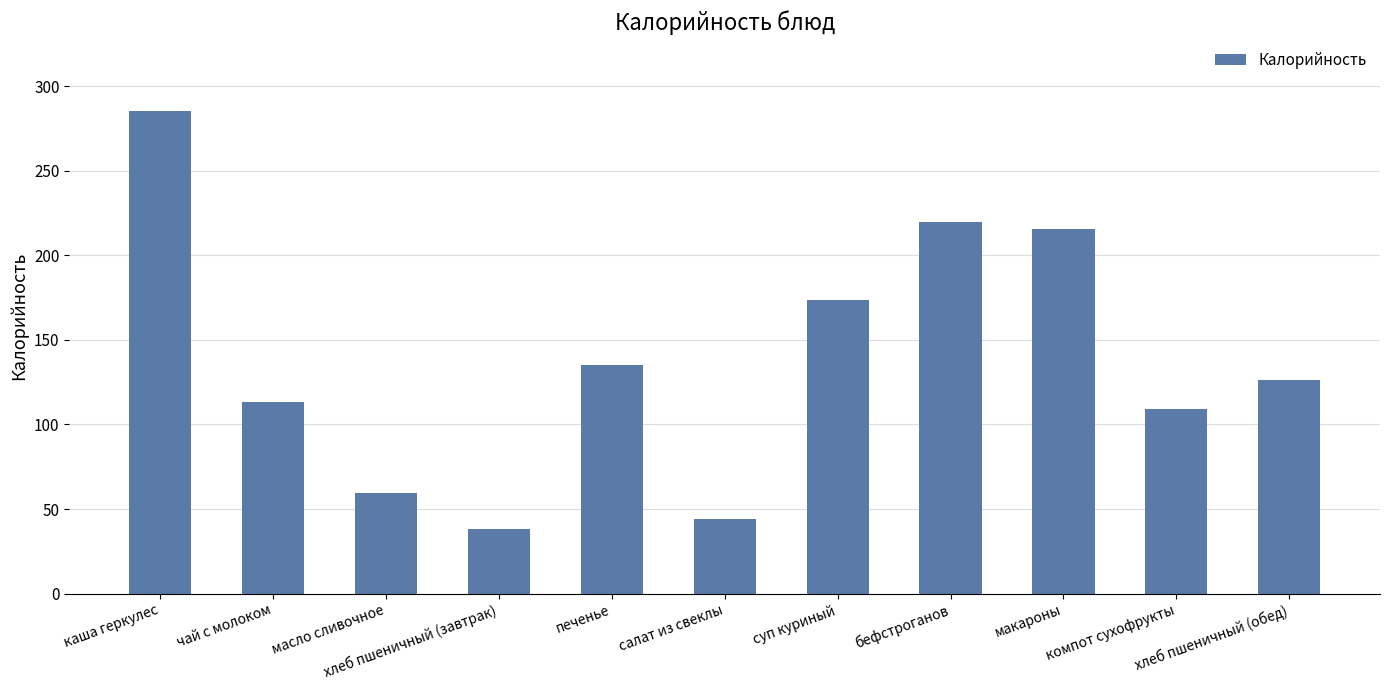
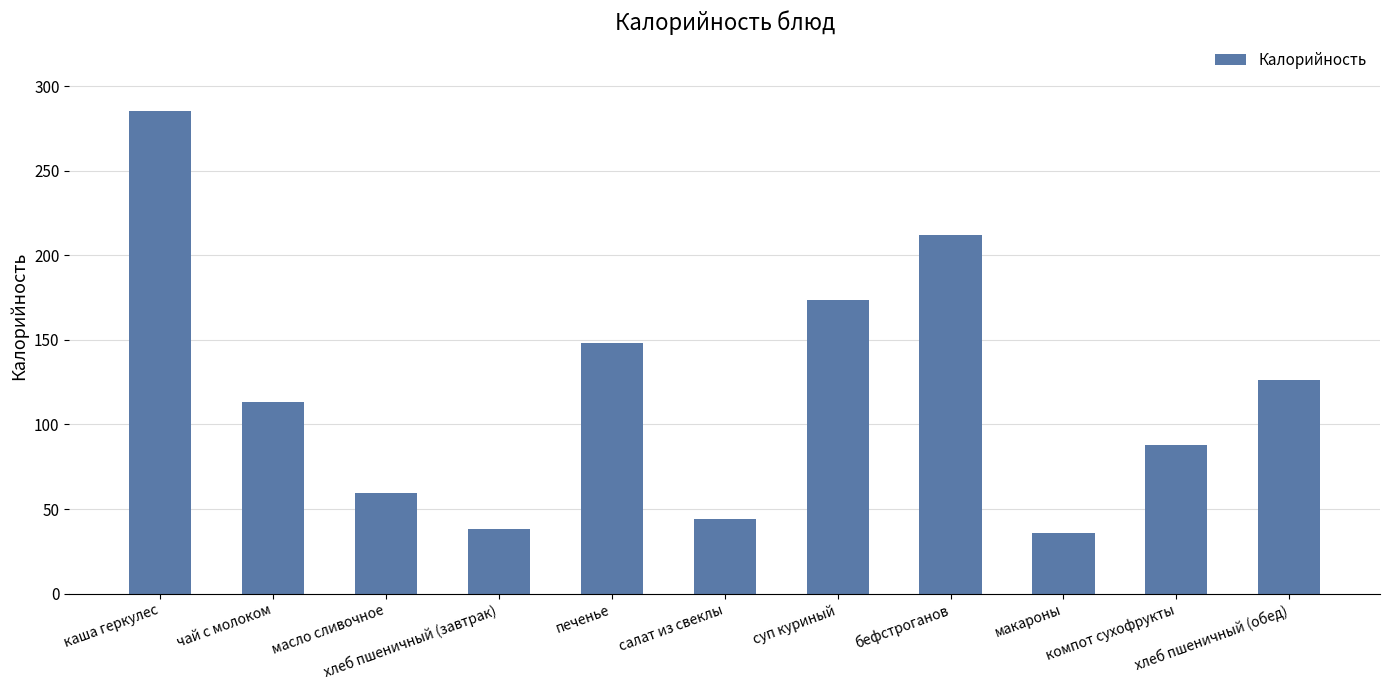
  {
    "каша геркулес": 286,
    "чай с молоком": 113,
    "масло сливочное": 60,
    "хлеб пшеничный (завтрак)": 38,
-   "печенье": 135,
+   "печенье": 148,
    "салат из свеклы": 44,
    "суп куриный": 173,
-   "бефстроганов": 220,
-   "макароны": 215,
-   "компот сухофрукты": 109,
+   "бефстроганов": 212,
+   "макароны": 36,
+   "компот сухофрукты": 88,
    "хлеб пшеничный (обед)": 126
  }
